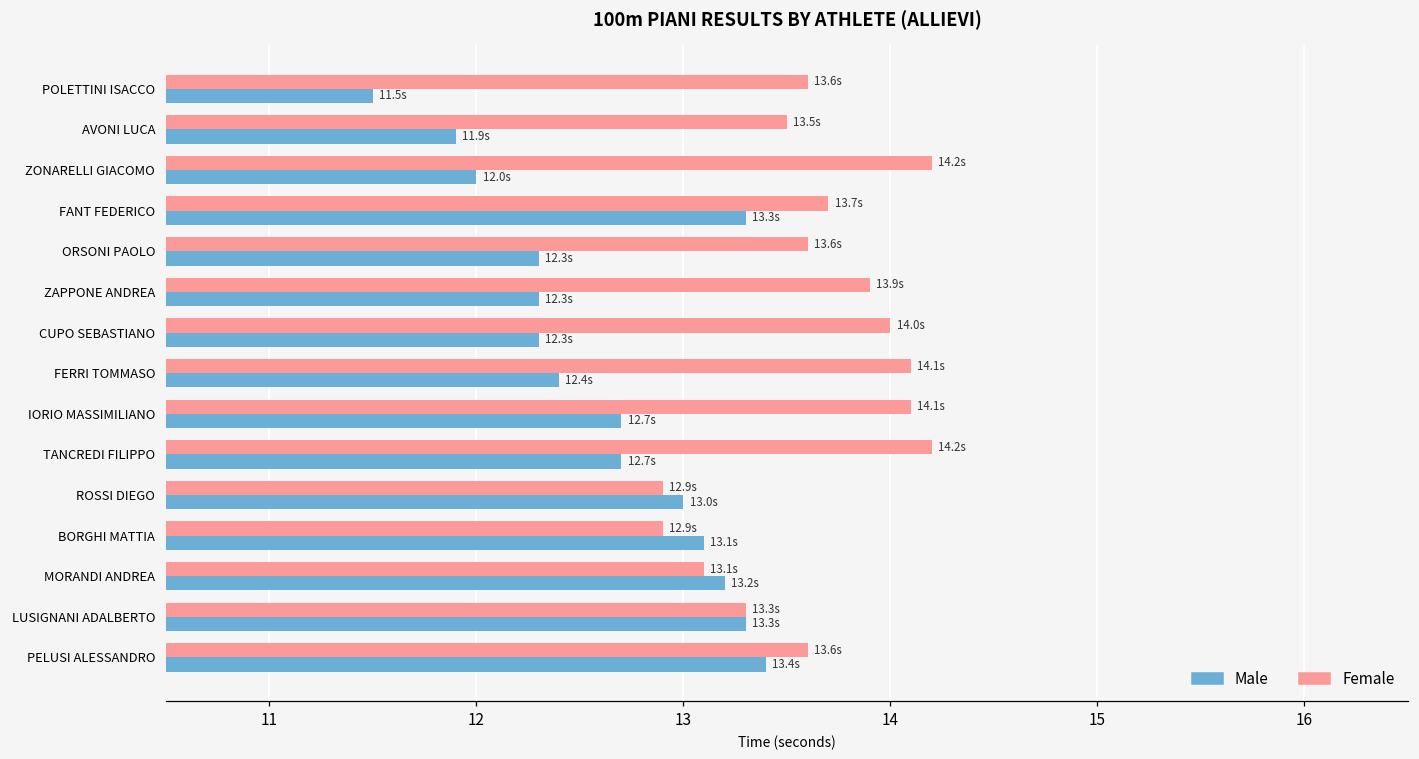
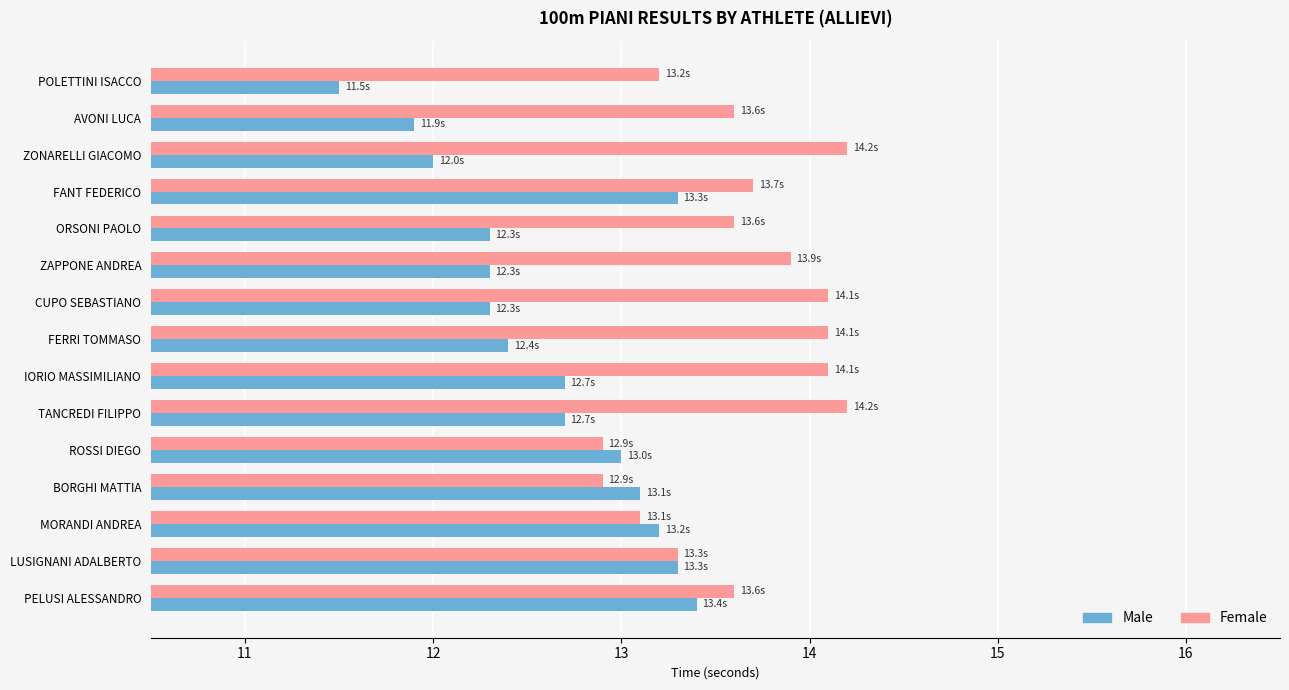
  {
    "Male": {
      "POLETTINI ISACCO": "11.5s",
      "AVONI LUCA": "11.9s",
      "ZONARELLI GIACOMO": "12.0s",
      "FANT FEDERICO": "13.3s",
      "ORSONI PAOLO": "12.3s",
      "ZAPPONE ANDREA": "12.3s",
      "CUPO SEBASTIANO": "12.3s",
      "FERRI TOMMASO": "12.4s",
      "IORIO MASSIMILIANO": "12.7s",
      "TANCREDI FILIPPO": "12.7s",
      "ROSSI DIEGO": "13.0s",
      "BORGHI MATTIA": "13.1s",
      "MORANDI ANDREA": "13.2s",
      "LUSIGNANI ADALBERTO": "13.3s",
      "PELUSI ALESSANDRO": "13.4s"
    },
    "Female": {
-     "POLETTINI ISACCO": "13.6s",
-     "AVONI LUCA": "13.5s",
+     "POLETTINI ISACCO": "13.2s",
+     "AVONI LUCA": "13.6s",
      "ZONARELLI GIACOMO": "14.2s",
      "FANT FEDERICO": "13.7s",
      "ORSONI PAOLO": "13.6s",
      "ZAPPONE ANDREA": "13.9s",
-     "CUPO SEBASTIANO": "14.0s",
+     "CUPO SEBASTIANO": "14.1s",
      "FERRI TOMMASO": "14.1s",
      "IORIO MASSIMILIANO": "14.1s",
      "TANCREDI FILIPPO": "14.2s",
      "ROSSI DIEGO": "12.9s",
      "BORGHI MATTIA": "12.9s",
      "MORANDI ANDREA": "13.1s",
      "LUSIGNANI ADALBERTO": "13.3s",
      "PELUSI ALESSANDRO": "13.6s"
    }
  }
